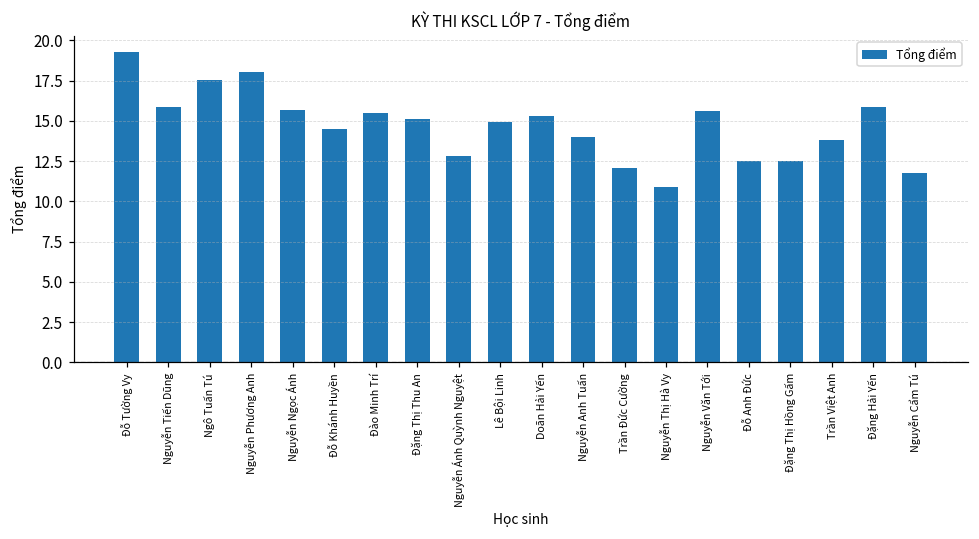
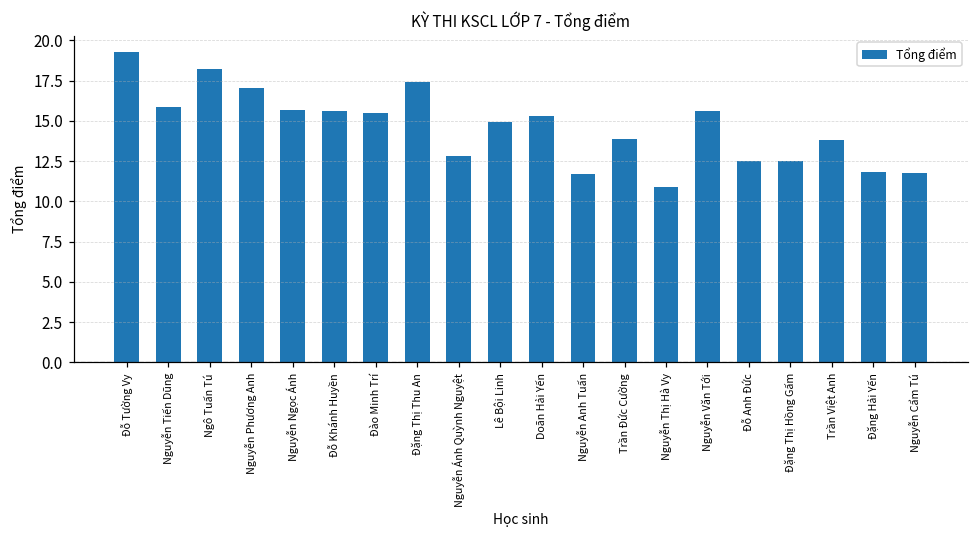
  {
    "Đỗ Tường Vy": 19.3,
    "Nguyễn Tiến Dũng": 15.9,
-   "Ngô Tuấn Tú": 17.6,
-   "Nguyễn Phương Anh": 18.0,
+   "Ngô Tuấn Tú": 18.2,
+   "Nguyễn Phương Anh": 17.1,
    "Nguyễn Ngọc Ánh": 15.7,
-   "Đỗ Khánh Huyền": 14.5,
+   "Đỗ Khánh Huyền": 15.6,
    "Đào Minh Trí": 15.5,
-   "Đặng Thị Thu An": 15.1,
+   "Đặng Thị Thu An": 17.4,
    "Nguyễn Ánh Quỳnh Nguyệt": 12.8,
    "Lê Bội Linh": 15.0,
    "Doãn Hải Yến": 15.3,
-   "Nguyễn Anh Tuấn": 14.0,
-   "Trần Đức Cường": 12.1,
+   "Nguyễn Anh Tuấn": 11.7,
+   "Trần Đức Cường": 13.9,
    "Nguyễn Thị Hà Vy": 10.9,
    "Nguyễn Văn Tới": 15.6,
    "Đỗ Anh Đức": 12.5,
    "Đặng Thị Hồng Gấm": 12.5,
    "Trần Việt Anh": 13.8,
-   "Đặng Hải Yến": 15.9,
+   "Đặng Hải Yến": 11.9,
    "Nguyễn Cẩm Tú": 11.8
  }
